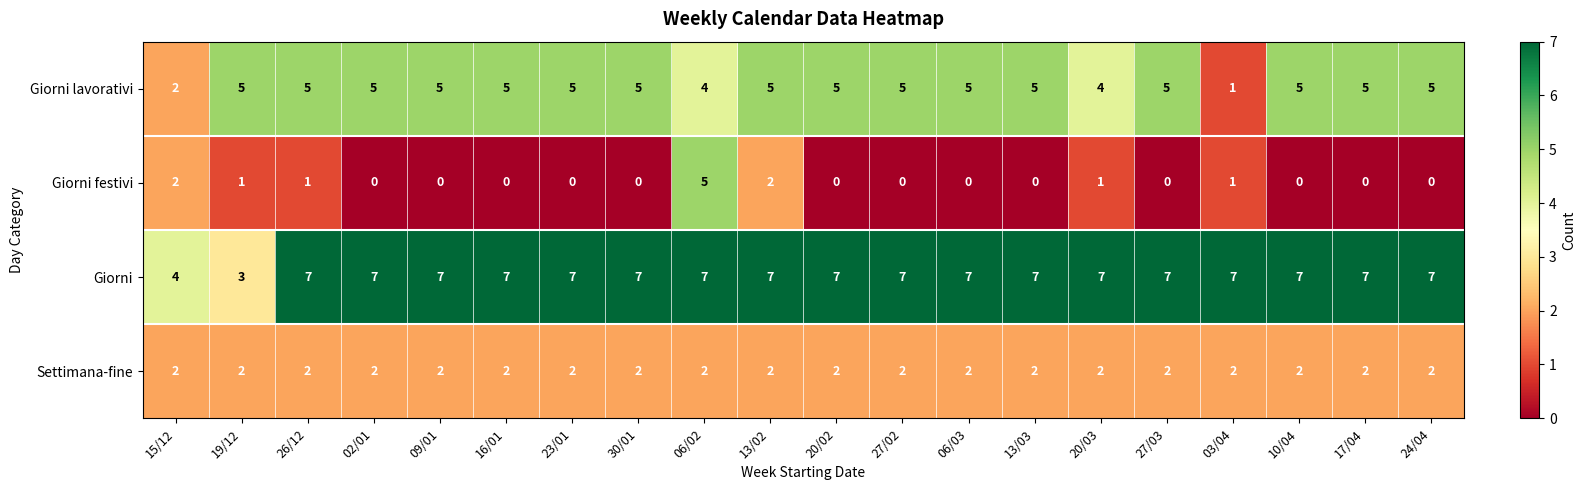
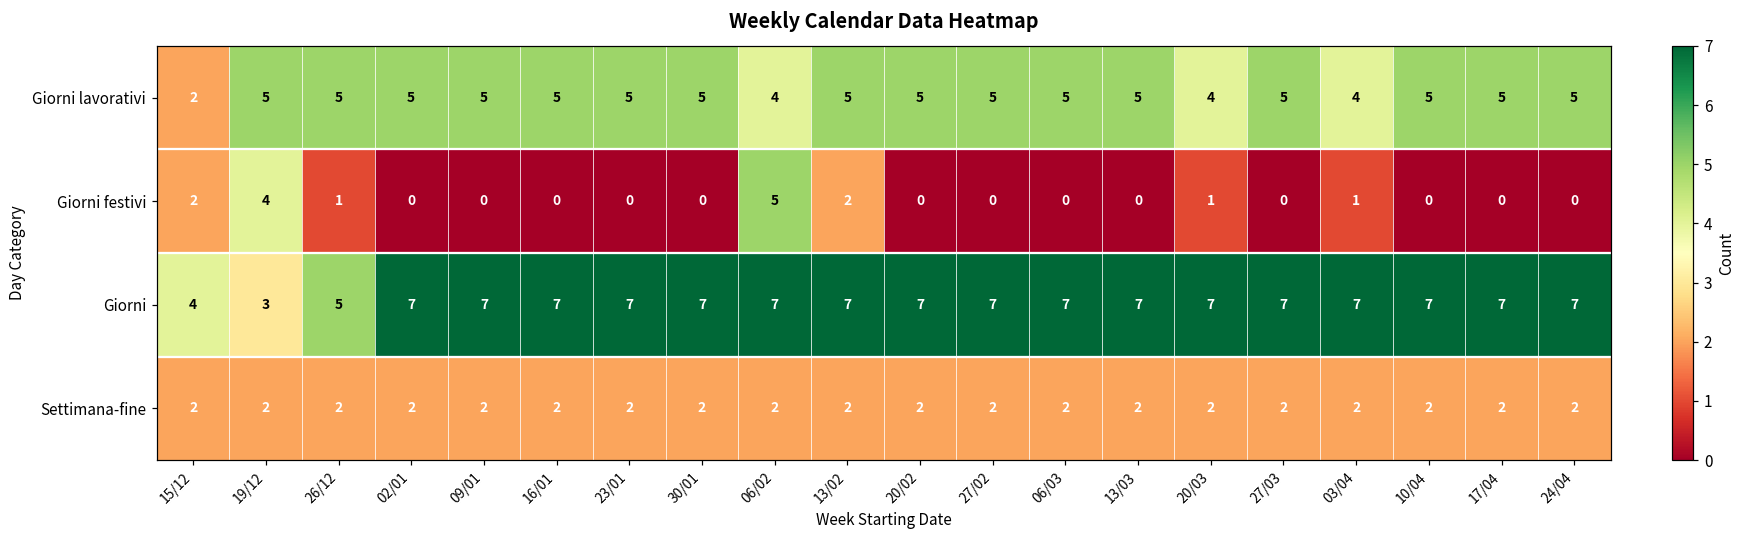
  {
    "Giorni lavorativi": {
      "15/12": 2,
      "19/12": 5,
      "26/12": 5,
      "02/01": 5,
      "09/01": 5,
      "16/01": 5,
      "23/01": 5,
      "30/01": 5,
      "06/02": 4,
      "13/02": 5,
      "20/02": 5,
      "27/02": 5,
      "06/03": 5,
      "13/03": 5,
      "20/03": 4,
      "27/03": 5,
-     "03/04": 1,
+     "03/04": 4,
      "10/04": 5,
      "17/04": 5,
      "24/04": 5
    },
    "Giorni festivi": {
      "15/12": 2,
-     "19/12": 1,
+     "19/12": 4,
      "26/12": 1,
      "02/01": 0,
      "09/01": 0,
      "16/01": 0,
      "23/01": 0,
      "30/01": 0,
      "06/02": 5,
      "13/02": 2,
      "20/02": 0,
      "27/02": 0,
      "06/03": 0,
      "13/03": 0,
      "20/03": 1,
      "27/03": 0,
      "03/04": 1,
      "10/04": 0,
      "17/04": 0,
      "24/04": 0
    },
    "Giorni": {
      "15/12": 4,
      "19/12": 3,
-     "26/12": 7,
+     "26/12": 5,
      "02/01": 7,
      "09/01": 7,
      "16/01": 7,
      "23/01": 7,
      "30/01": 7,
      "06/02": 7,
      "13/02": 7,
      "20/02": 7,
      "27/02": 7,
      "06/03": 7,
      "13/03": 7,
      "20/03": 7,
      "27/03": 7,
      "03/04": 7,
      "10/04": 7,
      "17/04": 7,
      "24/04": 7
    },
    "Settimana-fine": {
      "15/12": 2,
      "19/12": 2,
      "26/12": 2,
      "02/01": 2,
      "09/01": 2,
      "16/01": 2,
      "23/01": 2,
      "30/01": 2,
      "06/02": 2,
      "13/02": 2,
      "20/02": 2,
      "27/02": 2,
      "06/03": 2,
      "13/03": 2,
      "20/03": 2,
      "27/03": 2,
      "03/04": 2,
      "10/04": 2,
      "17/04": 2,
      "24/04": 2
    }
  }
